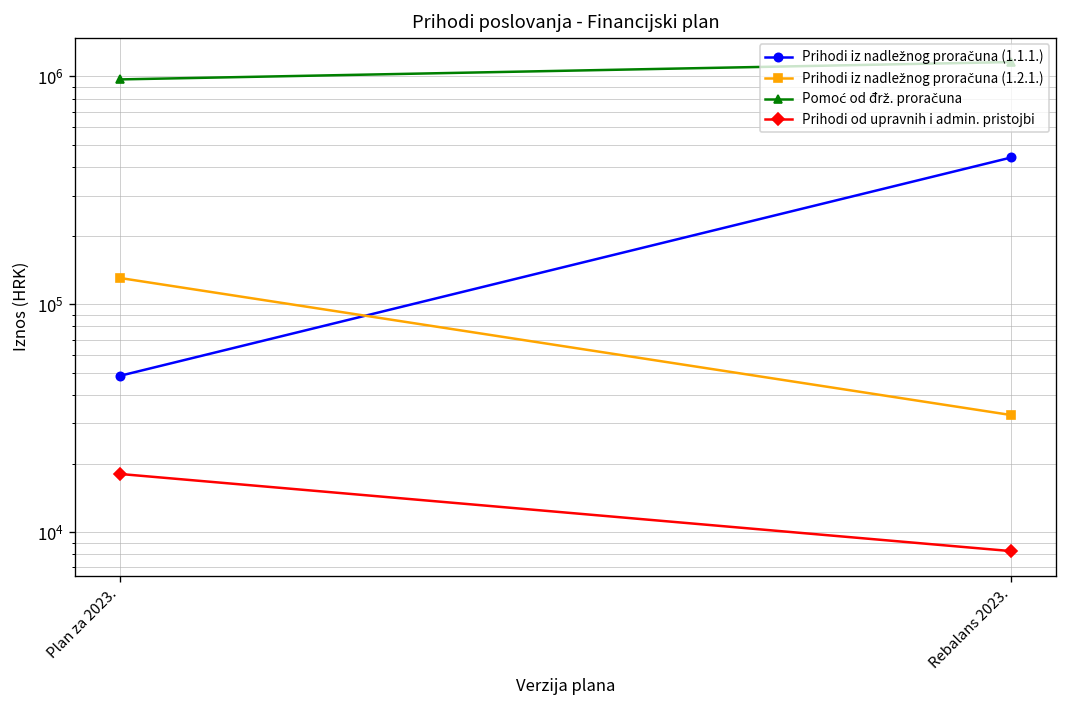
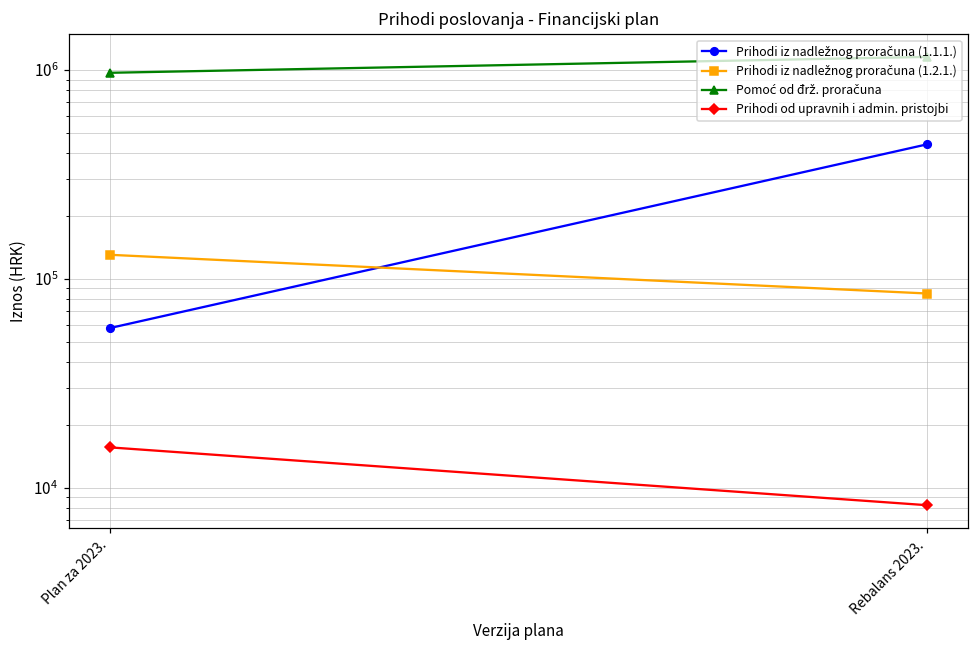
  {
    "Prihodi iz nadležnog proračuna (1.1.1.)": {
-     "Plan za 2023.": 49000,
+     "Plan za 2023.": 58000,
      "Rebalans 2023.": 440000
    },
    "Prihodi iz nadležnog proračuna (1.2.1.)": {
      "Plan za 2023.": 130000,
-     "Rebalans 2023.": 33000
+     "Rebalans 2023.": 90000
    },
    "Pomoć od đrž. proračuna": {
      "Plan za 2023.": 1000000
    },
    "Prihodi od upravnih i admin. pristojbi": {
-     "Plan za 2023.": 18000,
+     "Plan za 2023.": 16000,
      "Rebalans 2023.": 8000
    }
  }
